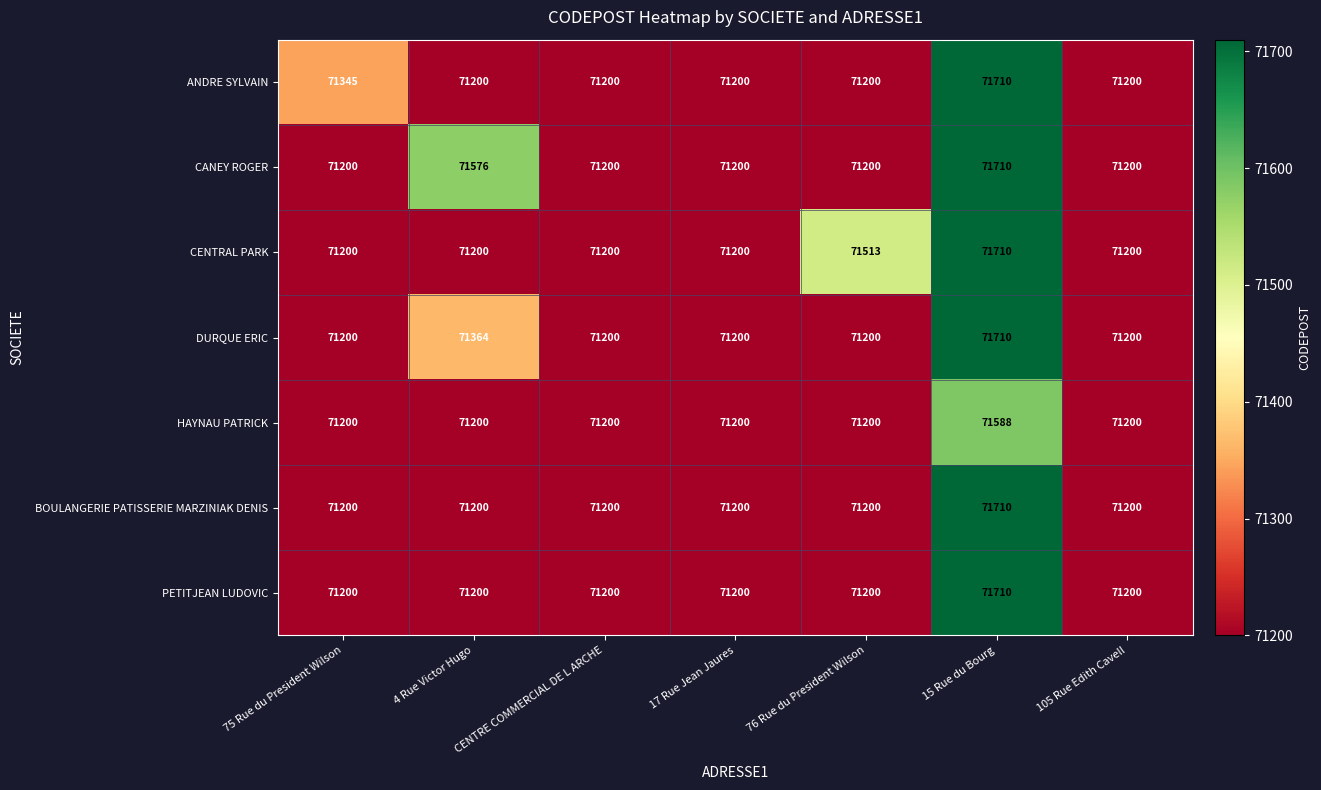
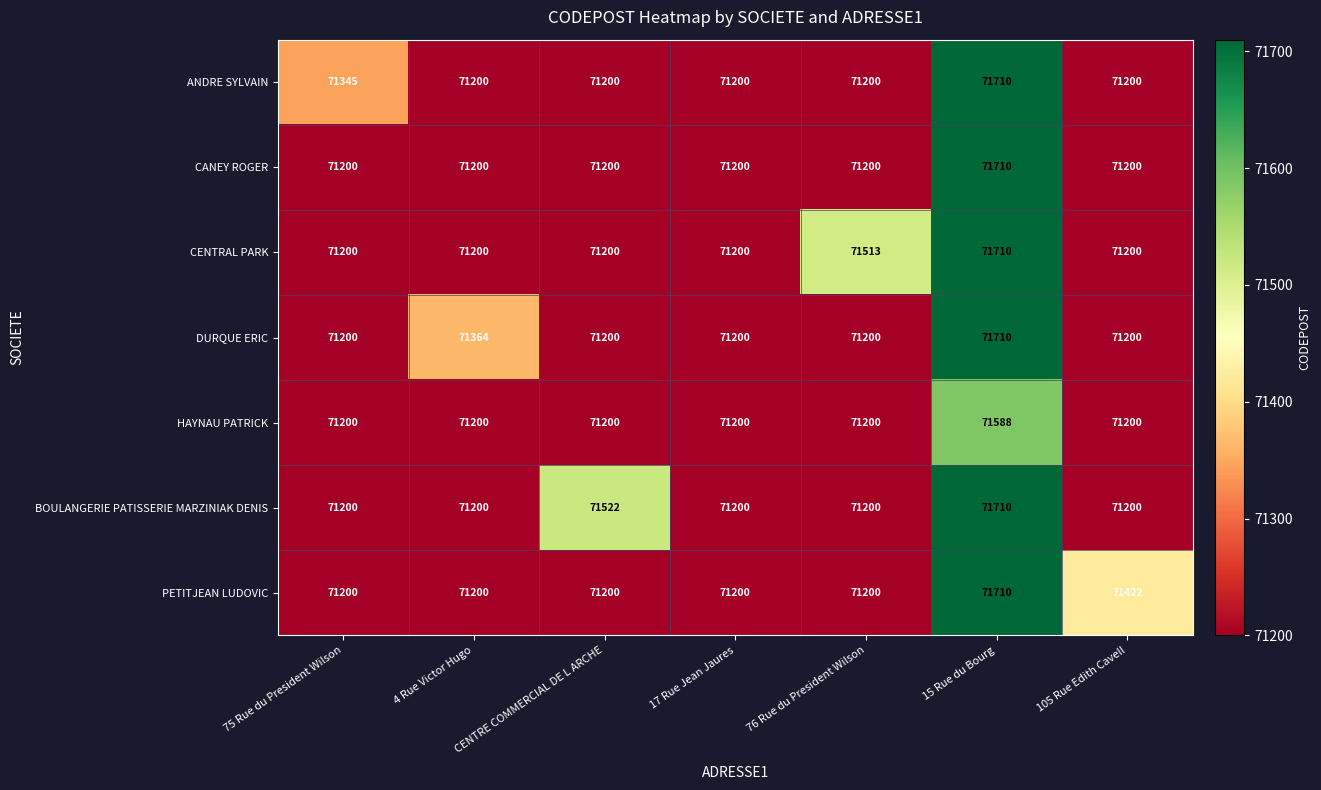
  {
    "ANDRE SYLVAIN": {
      "75 Rue du President Wilson": 71345,
      "4 Rue Victor Hugo": 71200,
      "CENTRE COMMERCIAL DE L ARCHE": 71200,
      "17 Rue Jean Jaures": 71200,
      "76 Rue du President Wilson": 71200,
      "15 Rue du Bourg": 71710,
      "105 Rue Edith Cavell": 71200
    },
    "CANEY ROGER": {
      "75 Rue du President Wilson": 71200,
-     "4 Rue Victor Hugo": 71576,
+     "4 Rue Victor Hugo": 71200,
      "CENTRE COMMERCIAL DE L ARCHE": 71200,
      "17 Rue Jean Jaures": 71200,
      "76 Rue du President Wilson": 71200,
      "15 Rue du Bourg": 71710,
      "105 Rue Edith Cavell": 71200
    },
    "CENTRAL PARK": {
      "75 Rue du President Wilson": 71200,
      "4 Rue Victor Hugo": 71200,
      "CENTRE COMMERCIAL DE L ARCHE": 71200,
      "17 Rue Jean Jaures": 71200,
      "76 Rue du President Wilson": 71513,
      "15 Rue du Bourg": 71710,
      "105 Rue Edith Cavell": 71200
    },
    "DURQUE ERIC": {
      "75 Rue du President Wilson": 71200,
      "4 Rue Victor Hugo": 71364,
      "CENTRE COMMERCIAL DE L ARCHE": 71200,
      "17 Rue Jean Jaures": 71200,
      "76 Rue du President Wilson": 71200,
      "15 Rue du Bourg": 71710,
      "105 Rue Edith Cavell": 71200
    },
    "HAYNAU PATRICK": {
      "75 Rue du President Wilson": 71200,
      "4 Rue Victor Hugo": 71200,
      "CENTRE COMMERCIAL DE L ARCHE": 71200,
      "17 Rue Jean Jaures": 71200,
      "76 Rue du President Wilson": 71200,
      "15 Rue du Bourg": 71588,
      "105 Rue Edith Cavell": 71200
    },
    "BOULANGERIE PATISSERIE MARZINIAK DENIS": {
      "75 Rue du President Wilson": 71200,
      "4 Rue Victor Hugo": 71200,
-     "CENTRE COMMERCIAL DE L ARCHE": 71200,
+     "CENTRE COMMERCIAL DE L ARCHE": 71522,
      "17 Rue Jean Jaures": 71200,
      "76 Rue du President Wilson": 71200,
      "15 Rue du Bourg": 71710,
      "105 Rue Edith Cavell": 71200
    },
    "PETITJEAN LUDOVIC": {
      "75 Rue du President Wilson": 71200,
      "4 Rue Victor Hugo": 71200,
      "CENTRE COMMERCIAL DE L ARCHE": 71200,
      "17 Rue Jean Jaures": 71200,
      "76 Rue du President Wilson": 71200,
      "15 Rue du Bourg": 71710,
-     "105 Rue Edith Cavell": 71200
+     "105 Rue Edith Cavell": 71422
    }
  }
